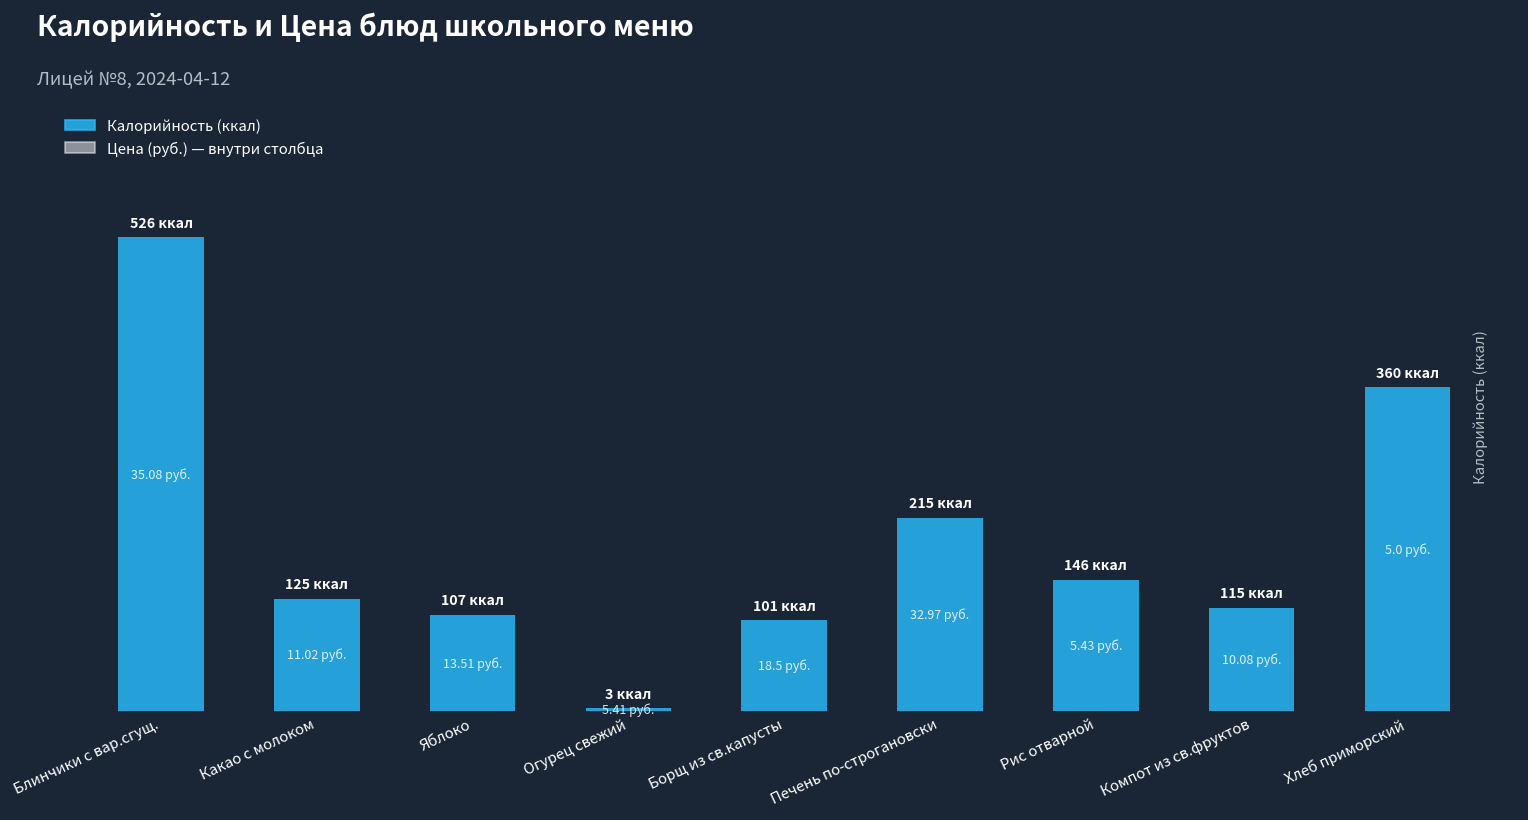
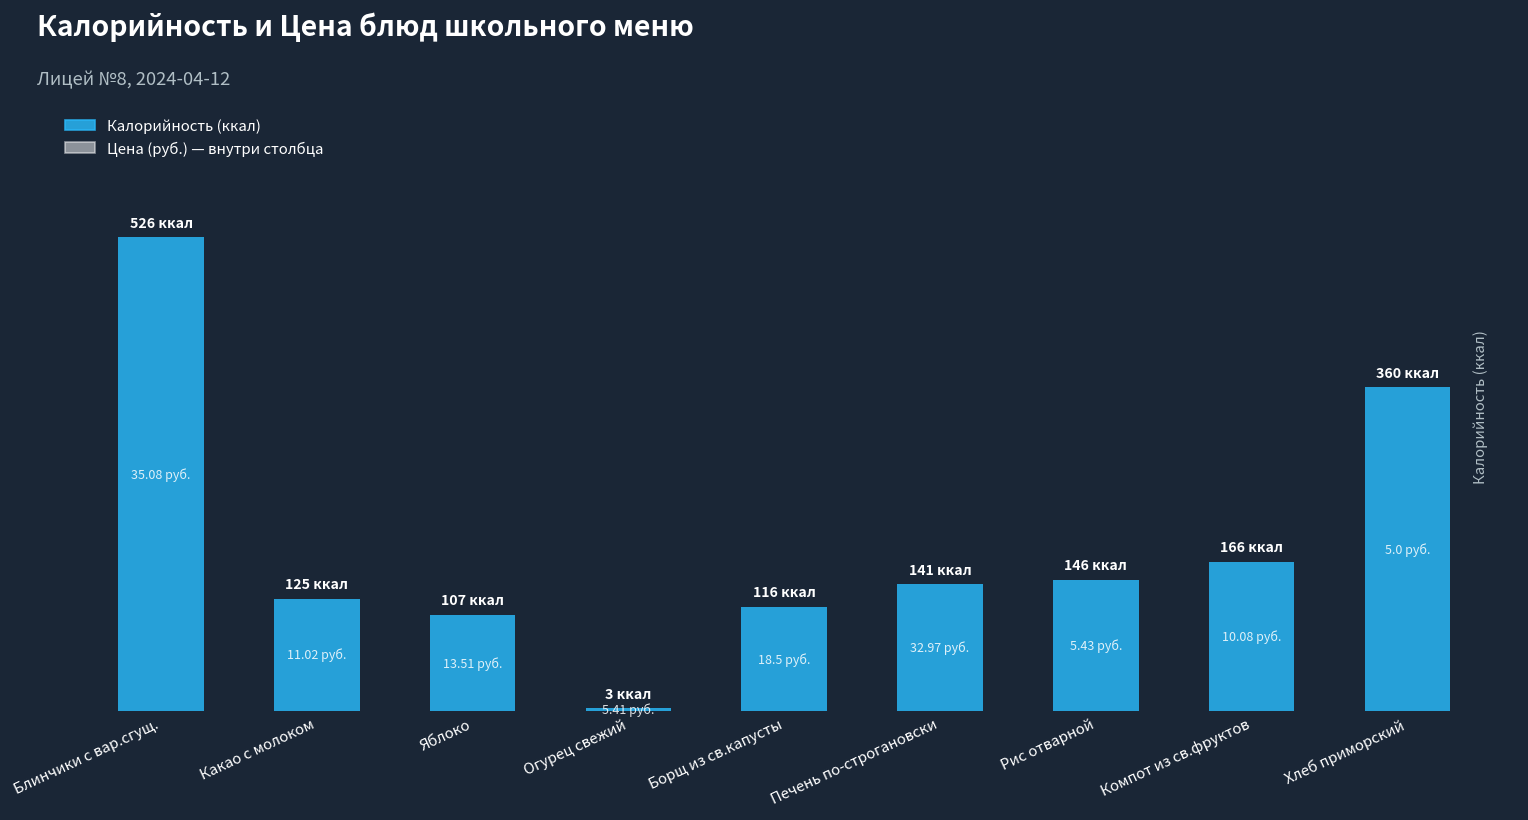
  {
    "Блинчики с вар.сгущ.": 526,
    "Какао с молоком": 125,
    "Яблоко": 107,
    "Огурец свежий": 3,
-   "Борщ из св.капусты": 101,
-   "Печень по-строгановски": 215,
+   "Борщ из св.капусты": 116,
+   "Печень по-строгановски": 141,
    "Рис отварной": 146,
-   "Компот из св.фруктов": 115,
+   "Компот из св.фруктов": 166,
    "Хлеб приморский": 360
  }
